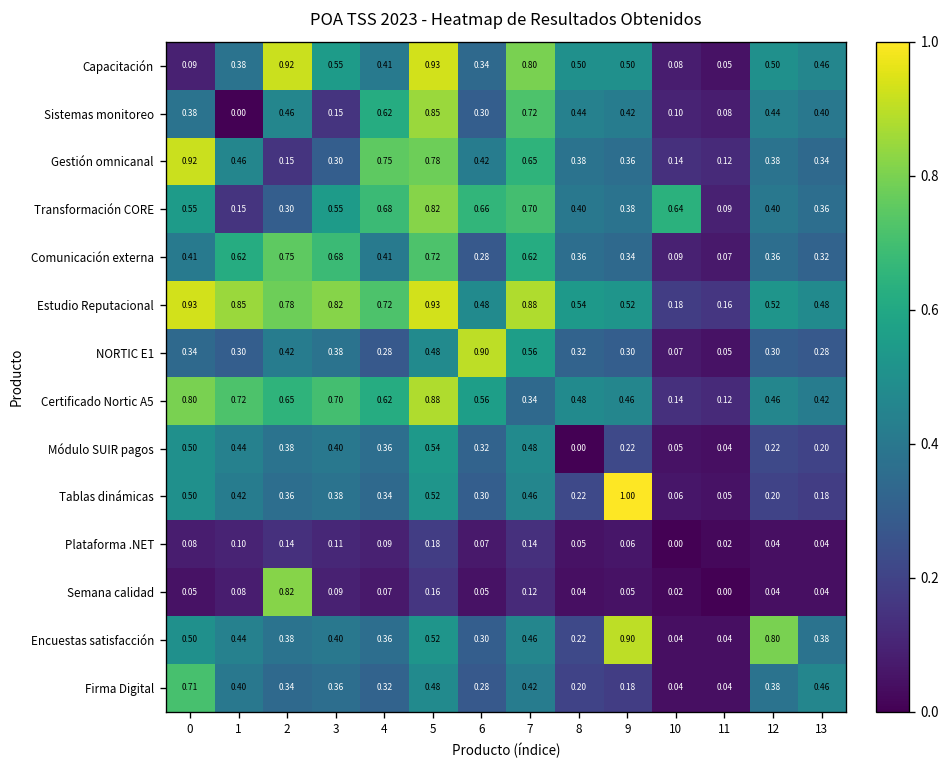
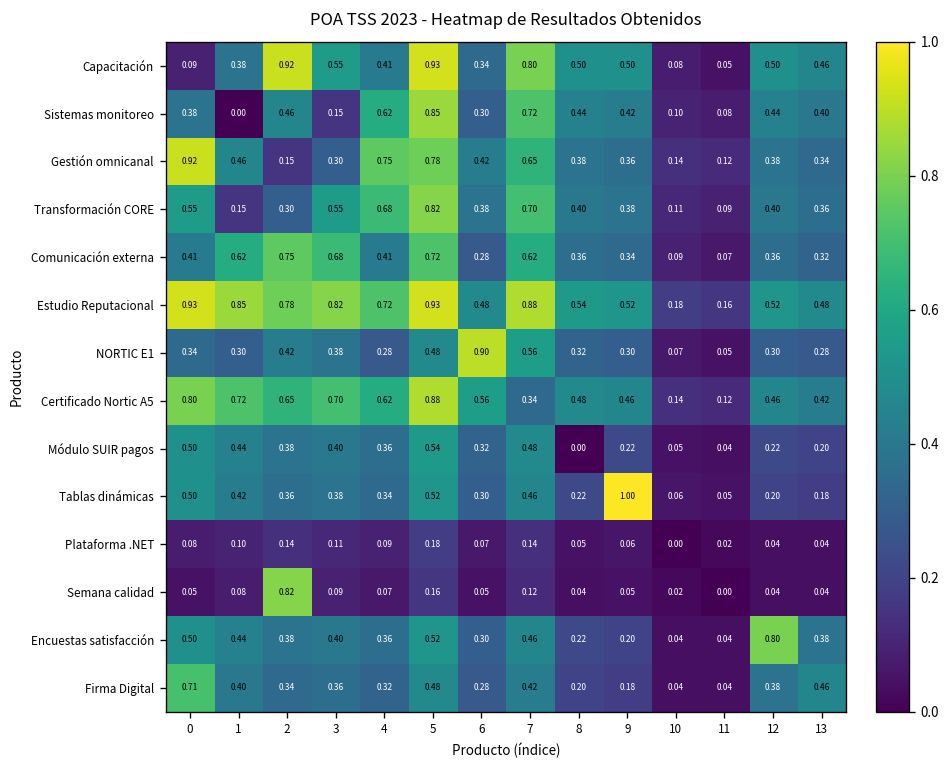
  {
    "Capacitación": {
      "0": 0.09,
      "1": 0.38,
      "2": 0.92,
      "3": 0.55,
      "4": 0.41,
      "5": 0.93,
      "6": 0.34,
      "7": 0.80,
      "8": 0.50,
      "9": 0.50,
      "10": 0.08,
      "11": 0.05,
      "12": 0.50,
      "13": 0.46
    },
    "Sistemas monitoreo": {
      "0": 0.38,
      "1": 0.00,
      "2": 0.46,
      "3": 0.15,
      "4": 0.62,
      "5": 0.85,
      "6": 0.30,
      "7": 0.72,
      "8": 0.44,
      "9": 0.42,
      "10": 0.10,
      "11": 0.08,
      "12": 0.44,
      "13": 0.40
    },
    "Gestión omnicanal": {
      "0": 0.92,
      "1": 0.46,
      "2": 0.15,
      "3": 0.30,
      "4": 0.75,
      "5": 0.78,
      "6": 0.42,
      "7": 0.65,
      "8": 0.38,
      "9": 0.36,
      "10": 0.14,
      "11": 0.12,
      "12": 0.38,
      "13": 0.34
    },
    "Transformación CORE": {
      "0": 0.55,
      "1": 0.15,
      "2": 0.30,
      "3": 0.55,
      "4": 0.68,
      "5": 0.82,
-     "6": 0.66,
+     "6": 0.38,
      "7": 0.70,
      "8": 0.40,
      "9": 0.38,
-     "10": 0.64,
+     "10": 0.11,
      "11": 0.09,
      "12": 0.40,
      "13": 0.36
    },
    "Comunicación externa": {
      "0": 0.41,
      "1": 0.62,
      "2": 0.75,
      "3": 0.68,
      "4": 0.41,
      "5": 0.72,
      "6": 0.28,
      "7": 0.62,
      "8": 0.36,
      "9": 0.34,
      "10": 0.09,
      "11": 0.07,
      "12": 0.36,
      "13": 0.32
    },
    "Estudio Reputacional": {
      "0": 0.93,
      "1": 0.85,
      "2": 0.78,
      "3": 0.82,
      "4": 0.72,
      "5": 0.93,
      "6": 0.48,
      "7": 0.88,
      "8": 0.54,
      "9": 0.52,
      "10": 0.18,
      "11": 0.16,
      "12": 0.52,
      "13": 0.48
    },
    "NORTIC E1": {
      "0": 0.34,
      "1": 0.30,
      "2": 0.42,
      "3": 0.38,
      "4": 0.28,
      "5": 0.48,
      "6": 0.90,
      "7": 0.56,
      "8": 0.32,
      "9": 0.30,
      "10": 0.07,
      "11": 0.05,
      "12": 0.30,
      "13": 0.28
    },
    "Certificado Nortic A5": {
      "0": 0.80,
      "1": 0.72,
      "2": 0.65,
      "3": 0.70,
      "4": 0.62,
      "5": 0.88,
      "6": 0.56,
      "7": 0.34,
      "8": 0.48,
      "9": 0.46,
      "10": 0.14,
      "11": 0.12,
      "12": 0.46,
      "13": 0.42
    },
    "Módulo SUIR pagos": {
      "0": 0.50,
      "1": 0.44,
      "2": 0.38,
      "3": 0.40,
      "4": 0.36,
      "5": 0.54,
      "6": 0.32,
      "7": 0.48,
      "8": 0.00,
      "9": 0.22,
      "10": 0.05,
      "11": 0.04,
      "12": 0.22,
      "13": 0.20
    },
    "Tablas dinámicas": {
      "0": 0.50,
      "1": 0.42,
      "2": 0.36,
      "3": 0.38,
      "4": 0.34,
      "5": 0.52,
      "6": 0.30,
      "7": 0.46,
      "8": 0.22,
      "9": 1.00,
      "10": 0.06,
      "11": 0.05,
      "12": 0.20,
      "13": 0.18
    },
    "Plataforma .NET": {
      "0": 0.08,
      "1": 0.10,
      "2": 0.14,
      "3": 0.11,
      "4": 0.09,
      "5": 0.18,
      "6": 0.07,
      "7": 0.14,
      "8": 0.05,
      "9": 0.06,
      "10": 0.00,
      "11": 0.02,
      "12": 0.04,
      "13": 0.04
    },
    "Semana calidad": {
      "0": 0.05,
      "1": 0.08,
      "2": 0.82,
      "3": 0.09,
      "4": 0.07,
      "5": 0.16,
      "6": 0.05,
      "7": 0.12,
      "8": 0.04,
      "9": 0.05,
      "10": 0.02,
      "11": 0.00,
      "12": 0.04,
      "13": 0.04
    },
    "Encuestas satisfacción": {
      "0": 0.50,
      "1": 0.44,
      "2": 0.38,
      "3": 0.40,
      "4": 0.36,
      "5": 0.52,
      "6": 0.30,
      "7": 0.46,
      "8": 0.22,
-     "9": 0.90,
+     "9": 0.20,
      "10": 0.04,
      "11": 0.04,
      "12": 0.80,
      "13": 0.38
    },
    "Firma Digital": {
      "0": 0.71,
      "1": 0.40,
      "2": 0.34,
      "3": 0.36,
      "4": 0.32,
      "5": 0.48,
      "6": 0.28,
      "7": 0.42,
      "8": 0.20,
      "9": 0.18,
      "10": 0.04,
      "11": 0.04,
      "12": 0.38,
      "13": 0.46
    }
  }
